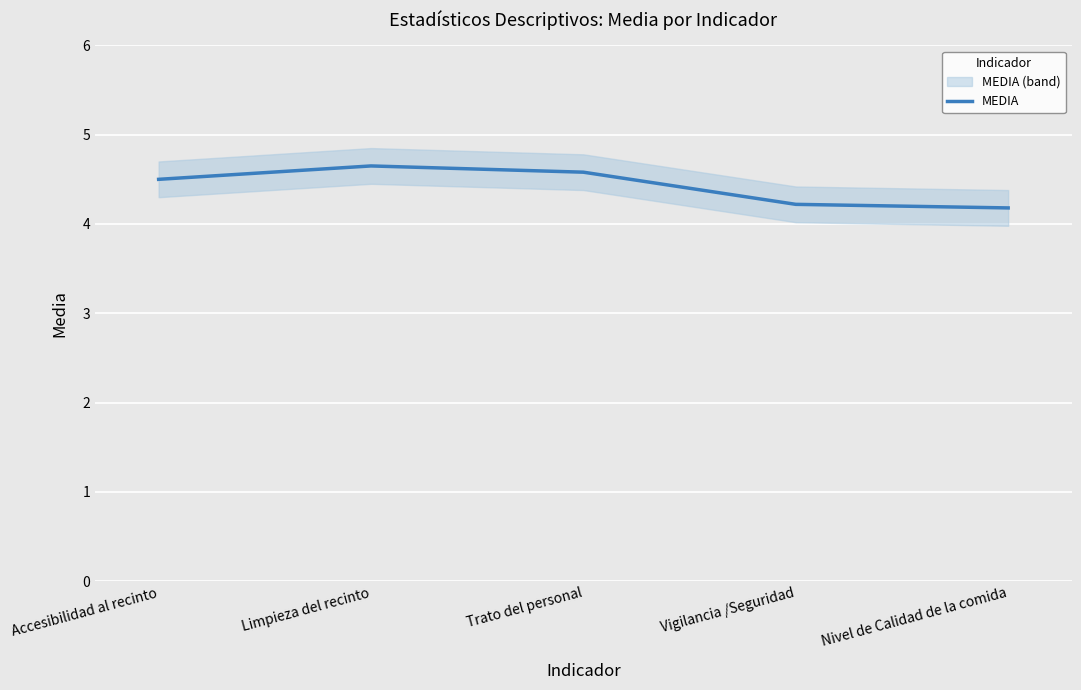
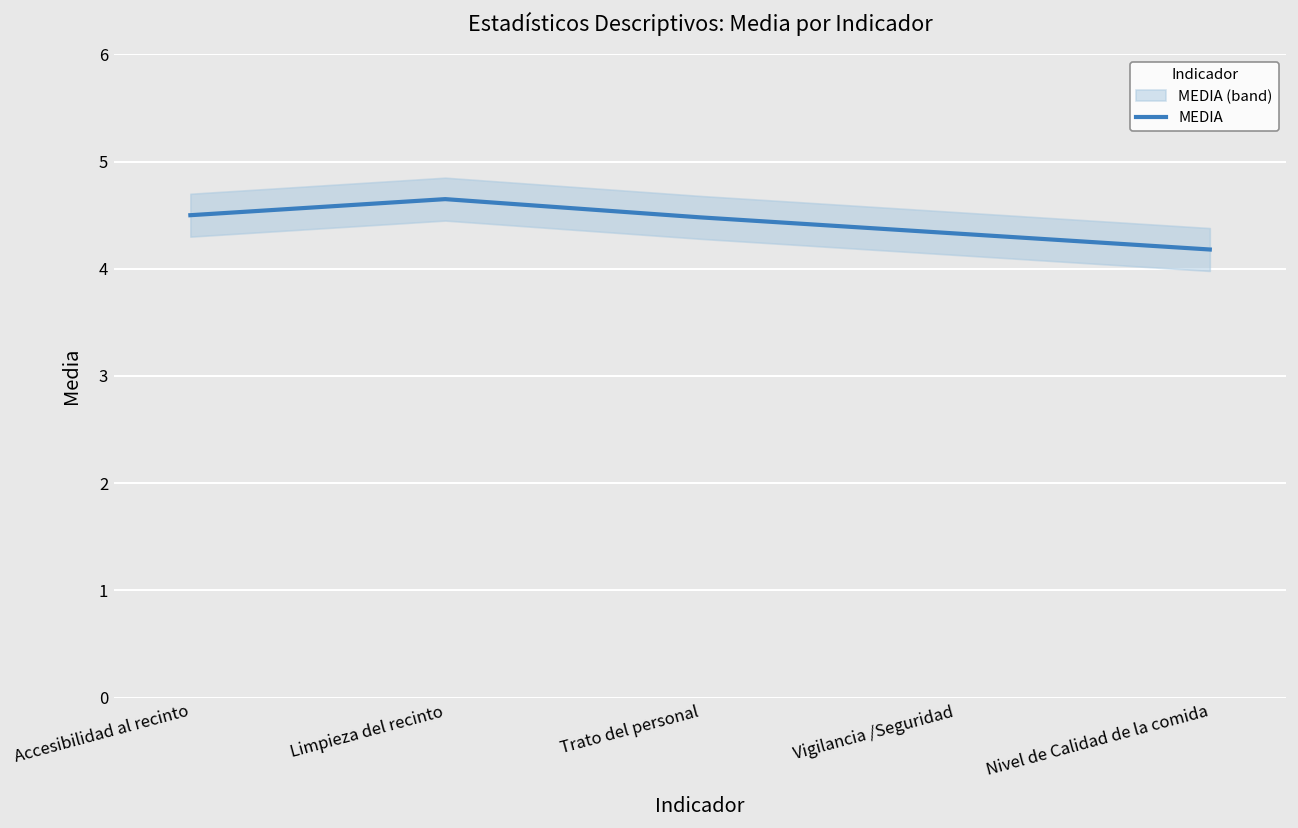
  {
    "MEDIA": {
      "Accesibilidad al recinto": 4.5,
      "Limpieza del recinto": 4.7,
-     "Trato del personal": 4.6,
-     "Vigilancia /Seguridad": 4.2,
+     "Trato del personal": 4.5,
+     "Vigilancia /Seguridad": 4.3,
      "Nivel de Calidad de la comida": 4.2
    }
  }
